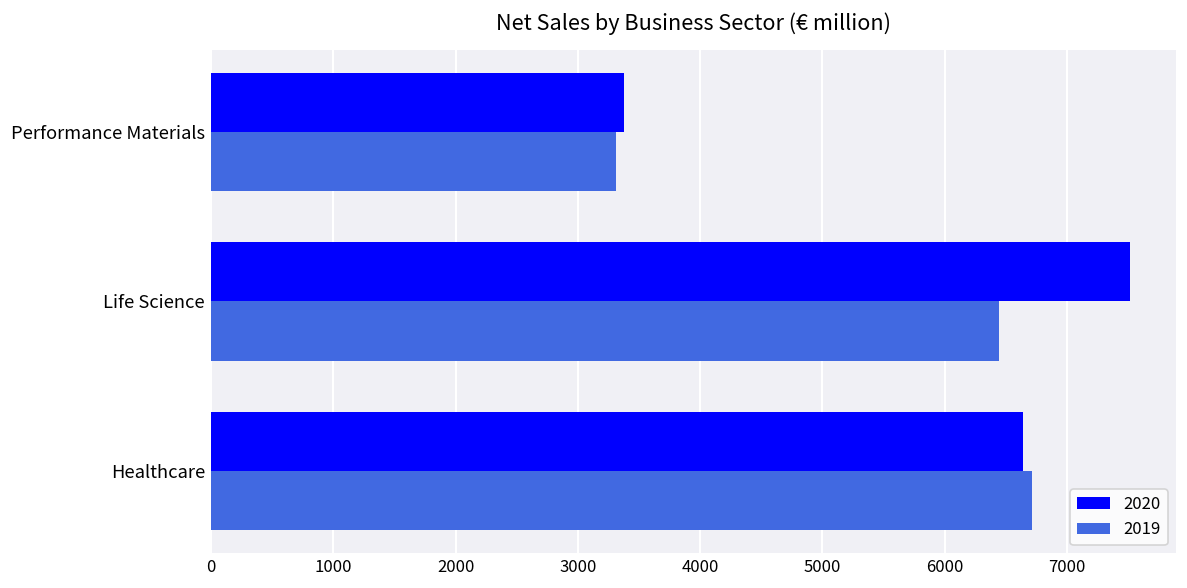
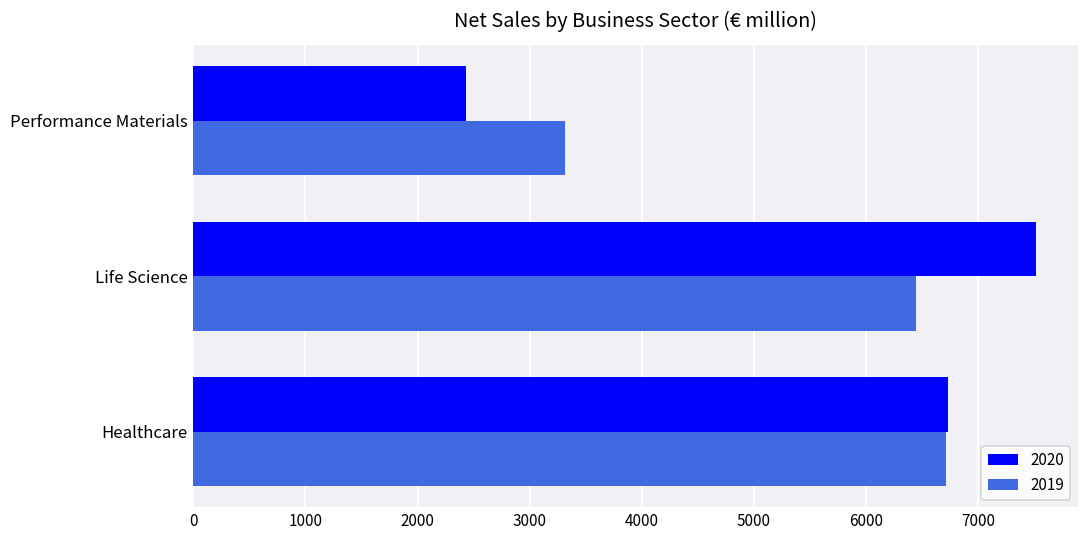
  {
    "2020": {
-     "Performance Materials": 3380,
+     "Performance Materials": 2440,
      "Life Science": 7520,
-     "Healthcare": 6640
+     "Healthcare": 6730
    },
    "2019": {
      "Performance Materials": 3310,
      "Life Science": 6440,
      "Healthcare": 6710
    }
  }
